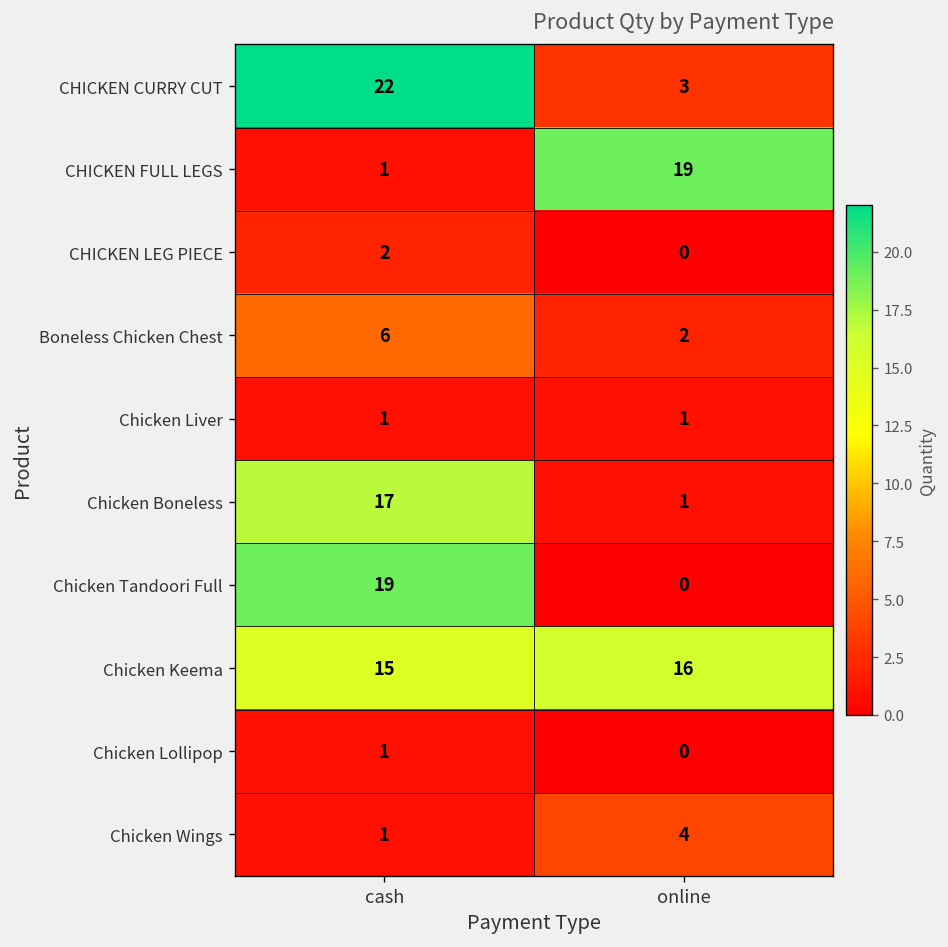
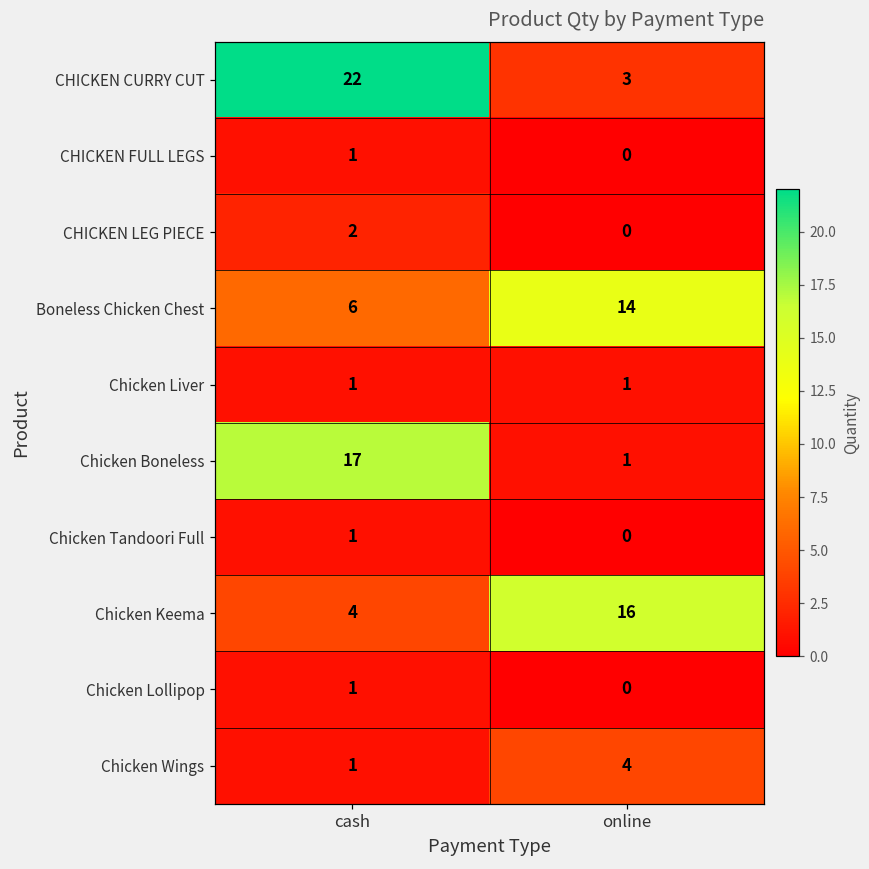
  {
    "CHICKEN CURRY CUT": {
      "cash": 22,
      "online": 3
    },
    "CHICKEN FULL LEGS": {
      "cash": 1,
-     "online": 19
+     "online": 0
    },
    "CHICKEN LEG PIECE": {
      "cash": 2,
      "online": 0
    },
    "Boneless Chicken Chest": {
      "cash": 6,
-     "online": 2
+     "online": 14
    },
    "Chicken Liver": {
      "cash": 1,
      "online": 1
    },
    "Chicken Boneless": {
      "cash": 17,
      "online": 1
    },
    "Chicken Tandoori Full": {
-     "cash": 19,
+     "cash": 1,
      "online": 0
    },
    "Chicken Keema": {
-     "cash": 15,
+     "cash": 4,
      "online": 16
    },
    "Chicken Lollipop": {
      "cash": 1,
      "online": 0
    },
    "Chicken Wings": {
      "cash": 1,
      "online": 4
    }
  }
